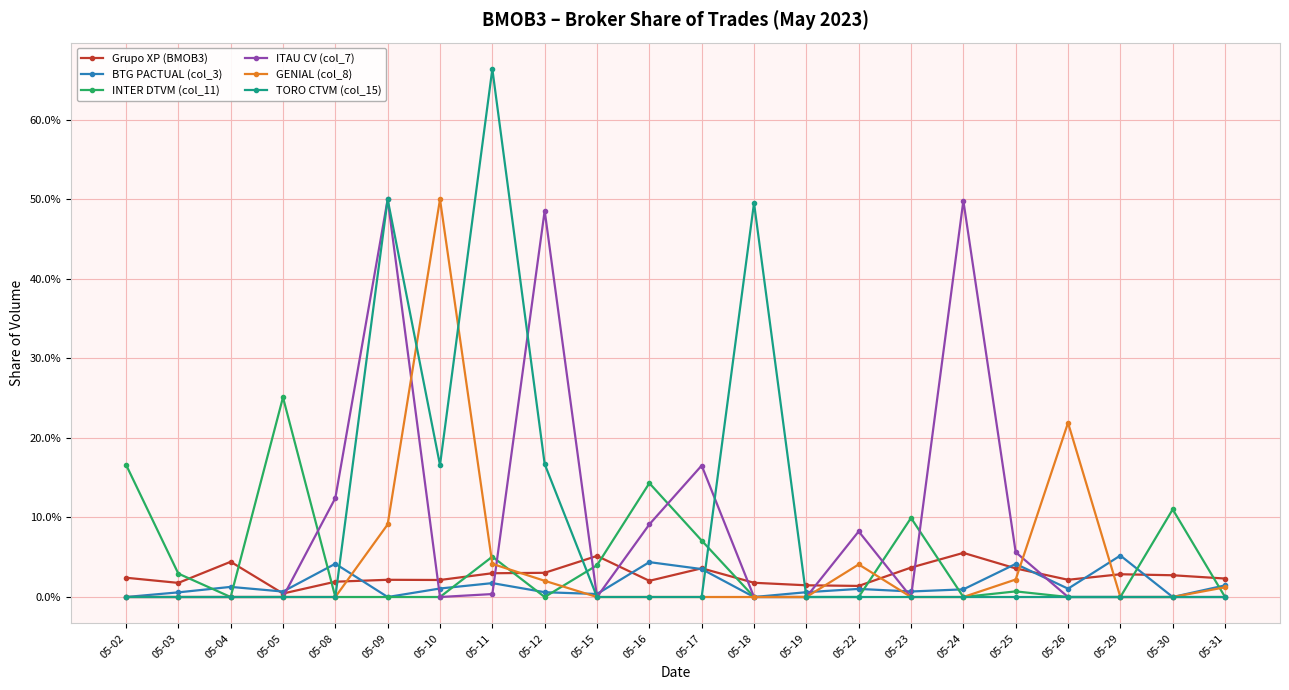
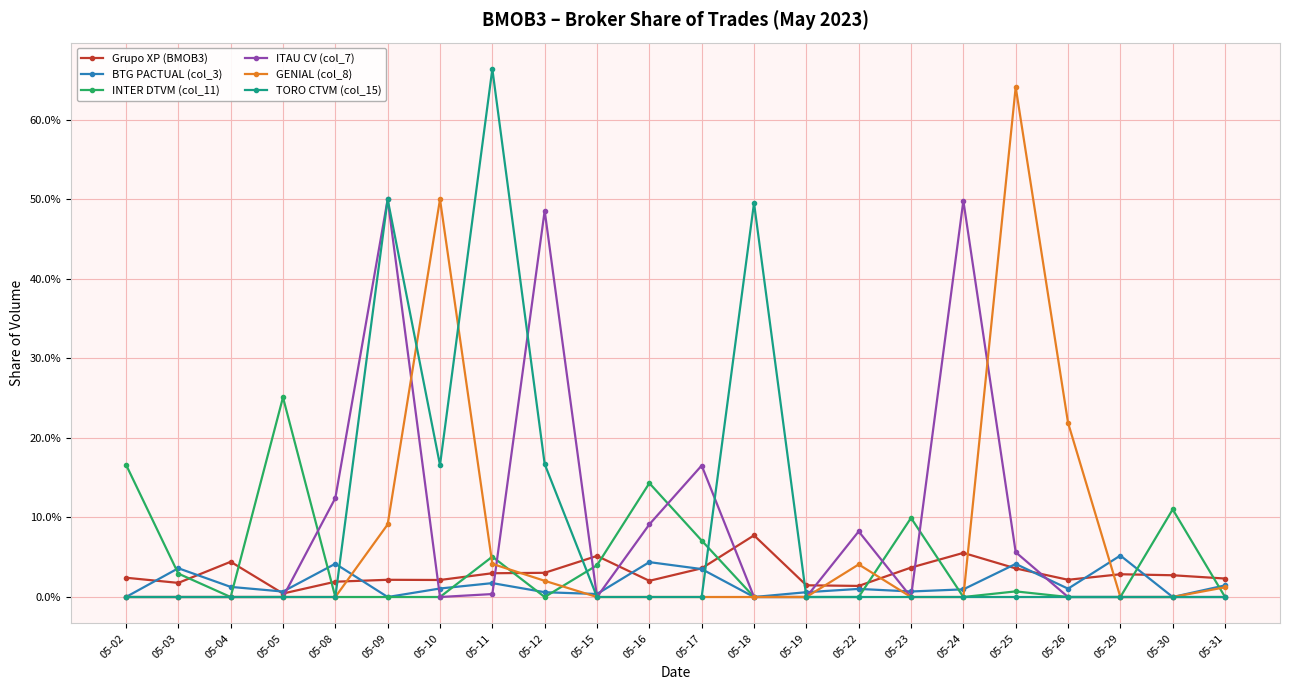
  {
    "Grupo XP (BMOB3)": {
      "05-02": "2%",
      "05-03": "2%",
      "05-04": "4%",
      "05-08": "2%",
      "05-09": "2%",
      "05-10": "2%",
      "05-11": "3%",
      "05-12": "3%",
      "05-15": "5%",
      "05-16": "2%",
-     "05-18": "2%",
+     "05-18": "8%",
      "05-19": "1%",
      "05-22": "1%",
      "05-23": "4%",
      "05-24": "6%",
      "05-25": "4%",
      "05-26": "2%",
      "05-29": "3%",
      "05-30": "3%",
      "05-31": "2%"
    },
    "BTG PACTUAL (col_3)": {
-     "05-03": "1%",
+     "05-03": "4%",
      "05-04": "1%",
      "05-08": "4%",
      "05-10": "1%",
      "05-11": "2%",
      "05-12": "1%",
      "05-15": "0%",
      "05-16": "4%",
      "05-19": "1%",
      "05-22": "1%",
      "05-23": "1%",
      "05-24": "1%",
      "05-25": "4%",
      "05-26": "1%",
      "05-29": "5%"
    },
    "ITAU CV (col_7)": {
      "05-08": "12%",
      "05-11": "0%",
      "05-12": "49%",
      "05-16": "9%",
      "05-17": "17%",
      "05-22": "8%",
      "05-24": "50%",
      "05-25": "6%"
    },
    "GENIAL (col_8)": {
      "05-09": "9%",
      "05-10": "50%",
      "05-11": "4%",
      "05-12": "2%",
      "05-22": "4%",
-     "05-25": "2%",
+     "05-25": "64%",
      "05-26": "22%"
    }
  }
